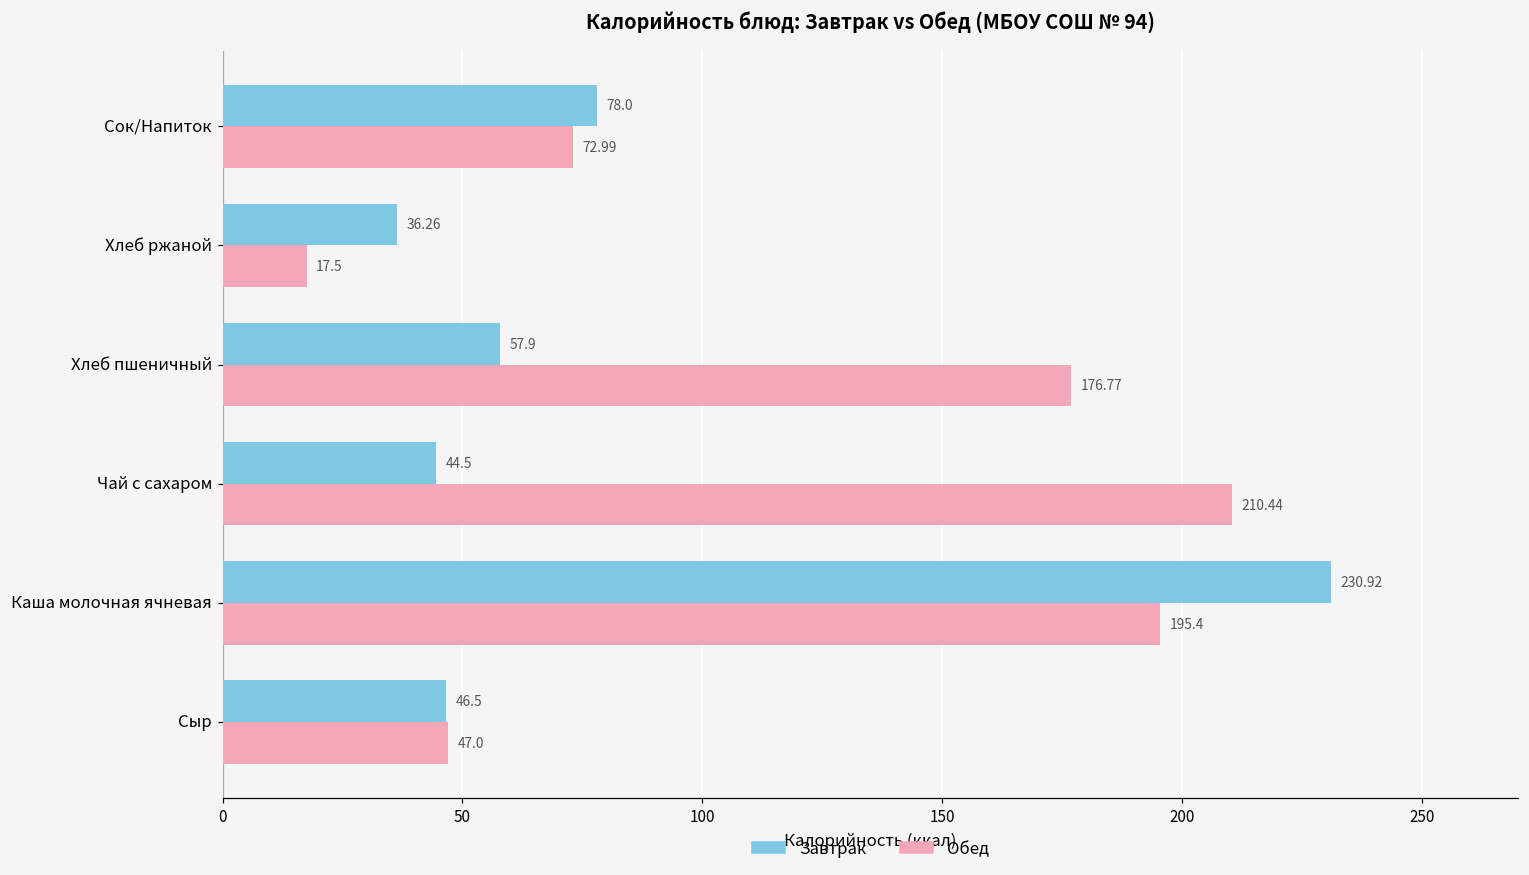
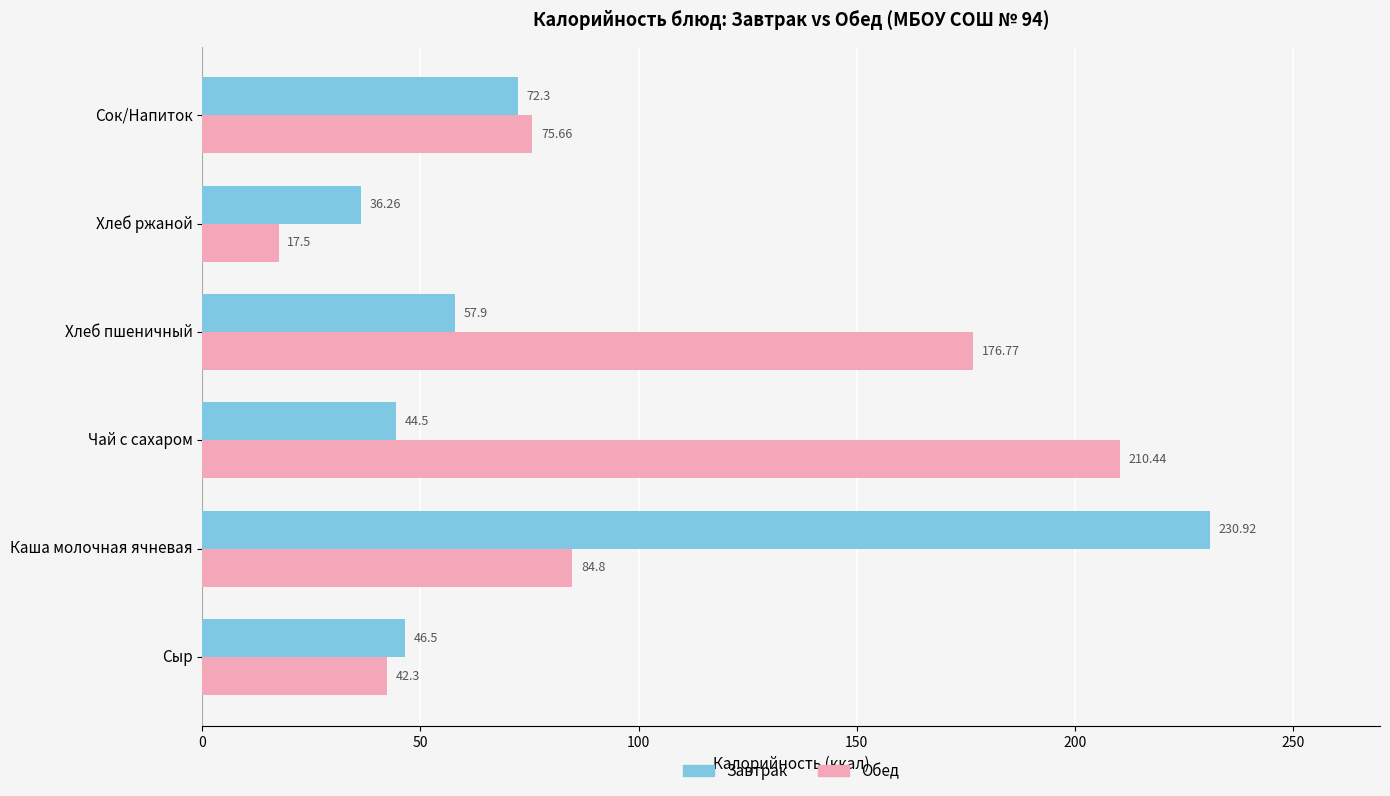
  {
    "Завтрак": {
-     "Сок/Напиток": 78.0,
+     "Сок/Напиток": 72.3,
      "Хлеб ржаной": 36.26,
      "Хлеб пшеничный": 57.9,
      "Чай с сахаром": 44.5,
      "Каша молочная ячневая": 230.92,
      "Сыр": 46.5
    },
    "Обед": {
-     "Сок/Напиток": 72.99,
+     "Сок/Напиток": 75.66,
      "Хлеб ржаной": 17.5,
      "Хлеб пшеничный": 176.77,
      "Чай с сахаром": 210.44,
-     "Каша молочная ячневая": 195.4,
-     "Сыр": 47.0
+     "Каша молочная ячневая": 84.8,
+     "Сыр": 42.3
    }
  }
